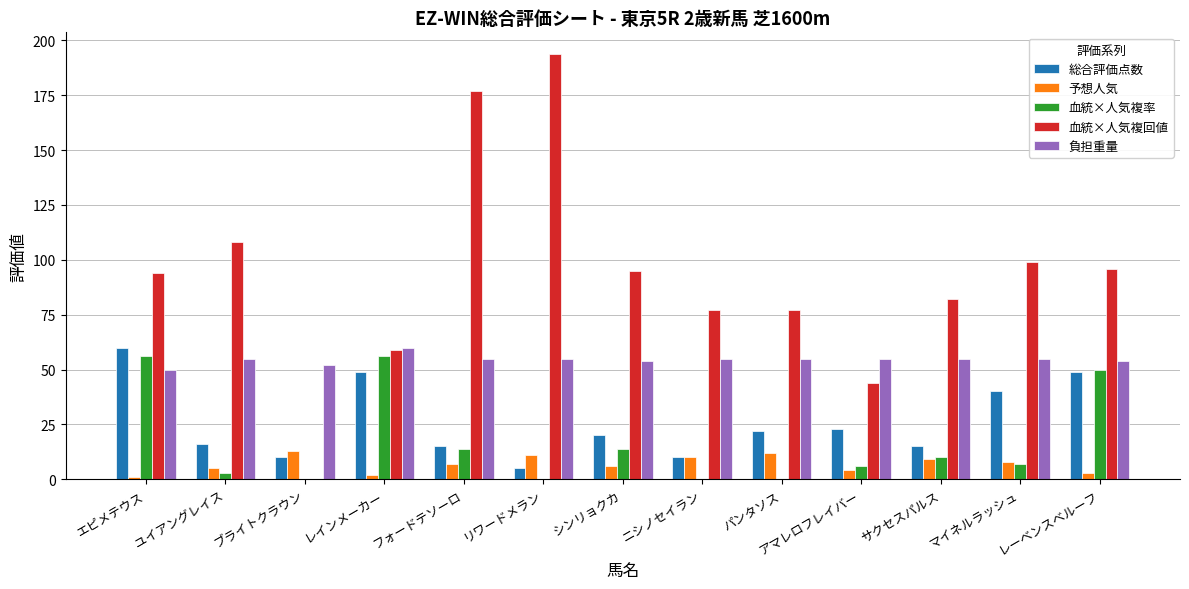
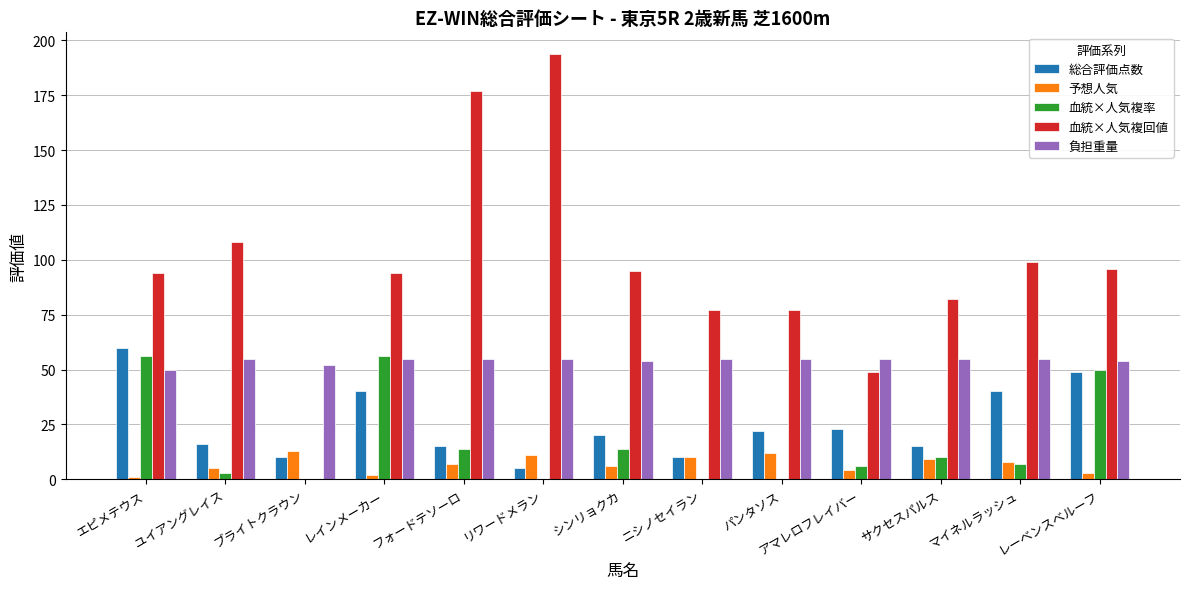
  {
    "総合評価点数": {
      "エピメテウス": 60,
      "ユイアングレイス": 16,
      "ブライトクラウン": 10,
-     "レインメーカー": 49,
+     "レインメーカー": 40,
      "フォードテソーロ": 15,
      "リワードメラン": 5,
      "シンリョクカ": 20,
      "ニシノセイラン": 10,
      "パンタソス": 22,
      "アマレロフレイバー": 23,
      "サクセスパルス": 15,
      "マイネルラッシュ": 40,
      "レーベンスベルーフ": 49
    },
    "予想人気": {
      "ユイアングレイス": 5,
      "ブライトクラウン": 13,
      "レインメーカー": 2,
      "フォードテソーロ": 7,
      "リワードメラン": 11,
      "シンリョクカ": 6,
      "ニシノセイラン": 10,
      "パンタソス": 12,
      "アマレロフレイバー": 4,
      "サクセスパルス": 9,
      "マイネルラッシュ": 8,
      "レーベンスベルーフ": 3
    },
    "血統×人気複率": {
      "エピメテウス": 56,
      "ユイアングレイス": 3,
      "ブライトクラウン": 0,
      "レインメーカー": 56,
      "フォードテソーロ": 14,
      "リワードメラン": 0,
      "シンリョクカ": 14,
      "ニシノセイラン": 0,
      "パンタソス": 0,
      "アマレロフレイバー": 6,
      "サクセスパルス": 10,
      "マイネルラッシュ": 7,
      "レーベンスベルーフ": 50
    },
    "血統×人気複回値": {
      "エピメテウス": 94,
      "ユイアングレイス": 108,
      "ブライトクラウン": 0,
-     "レインメーカー": 59,
+     "レインメーカー": 94,
      "フォードテソーロ": 177,
      "リワードメラン": 194,
      "シンリョクカ": 95,
      "ニシノセイラン": 77,
      "パンタソス": 77,
-     "アマレロフレイバー": 44,
+     "アマレロフレイバー": 49,
      "サクセスパルス": 82,
      "マイネルラッシュ": 99,
      "レーベンスベルーフ": 96
    },
    "負担重量": {
      "エピメテウス": 50,
      "ユイアングレイス": 55,
      "ブライトクラウン": 52,
-     "レインメーカー": 60,
+     "レインメーカー": 55,
      "フォードテソーロ": 55,
      "リワードメラン": 55,
      "シンリョクカ": 54,
      "ニシノセイラン": 55,
      "パンタソス": 55,
      "アマレロフレイバー": 55,
      "サクセスパルス": 55,
      "マイネルラッシュ": 55,
      "レーベンスベルーフ": 54
    }
  }
